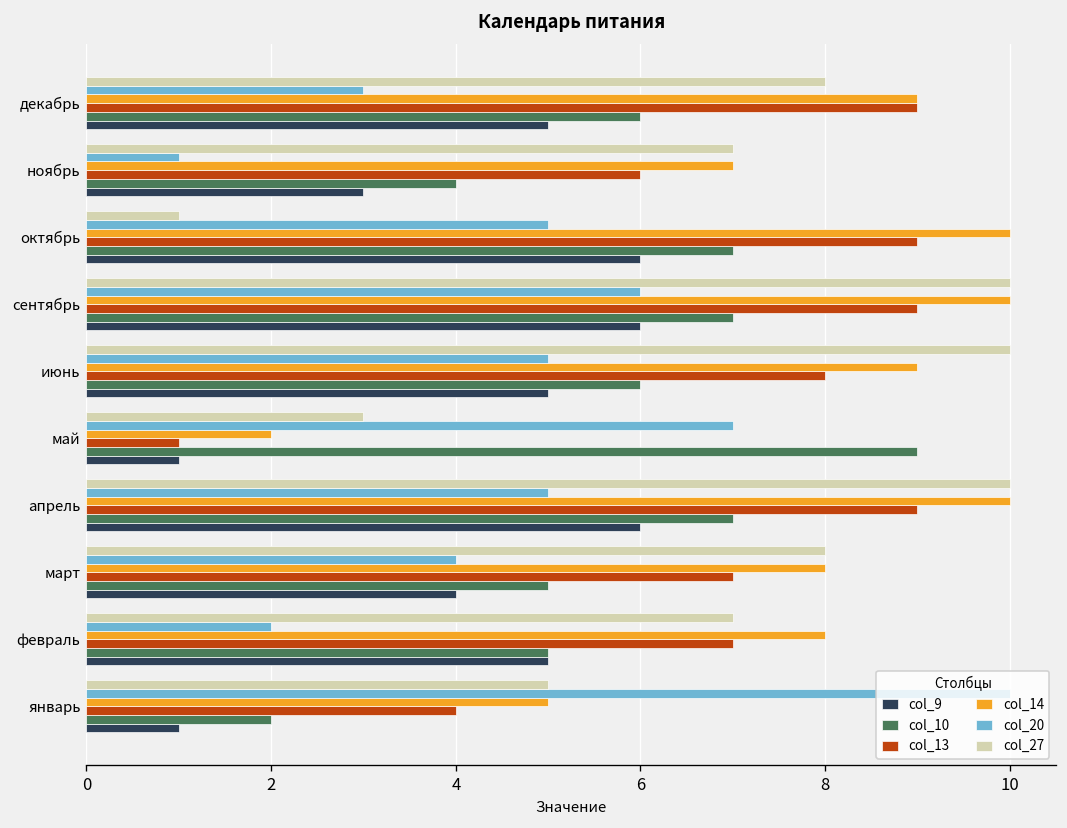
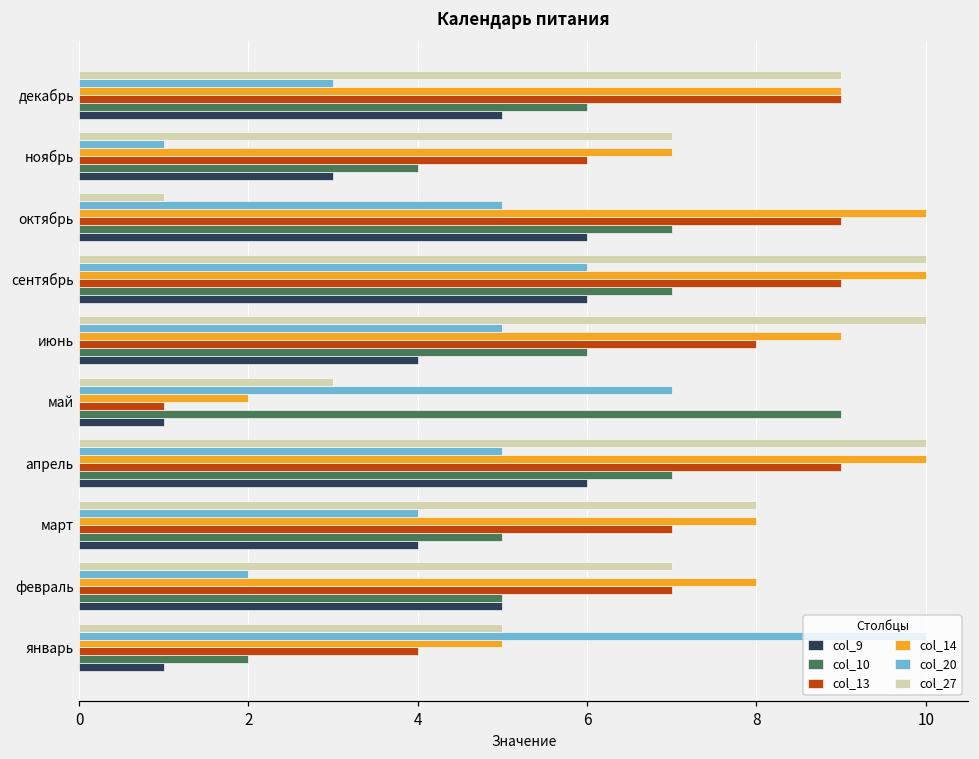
  {
    "col_9": {
      "декабрь": 5,
      "ноябрь": 3,
      "октябрь": 6,
      "сентябрь": 6,
-     "июнь": 5,
+     "июнь": 4,
      "май": 1,
      "апрель": 6,
      "март": 4,
      "февраль": 5,
      "январь": 1
    },
    "col_10": {
      "декабрь": 6,
      "ноябрь": 4,
      "октябрь": 7,
      "сентябрь": 7,
      "июнь": 6,
      "май": 9,
      "апрель": 7,
      "март": 5,
      "февраль": 5,
      "январь": 2
    },
    "col_13": {
      "декабрь": 9,
      "ноябрь": 6,
      "октябрь": 9,
      "сентябрь": 9,
      "июнь": 8,
      "май": 1,
      "апрель": 9,
      "март": 7,
      "февраль": 7,
      "январь": 4
    },
    "col_14": {
      "декабрь": 9,
      "ноябрь": 7,
      "октябрь": 10,
      "сентябрь": 10,
      "июнь": 9,
      "май": 2,
      "апрель": 10,
      "март": 8,
      "февраль": 8,
      "январь": 5
    },
    "col_20": {
      "декабрь": 3,
      "ноябрь": 1,
      "октябрь": 5,
      "сентябрь": 6,
      "июнь": 5,
      "май": 7,
      "апрель": 5,
      "март": 4,
      "февраль": 2
    },
    "col_27": {
-     "декабрь": 8,
+     "декабрь": 9,
      "ноябрь": 7,
      "октябрь": 1,
      "сентябрь": 10,
      "июнь": 10,
      "май": 3,
      "апрель": 10,
      "март": 8,
      "февраль": 7,
      "январь": 5
    }
  }
